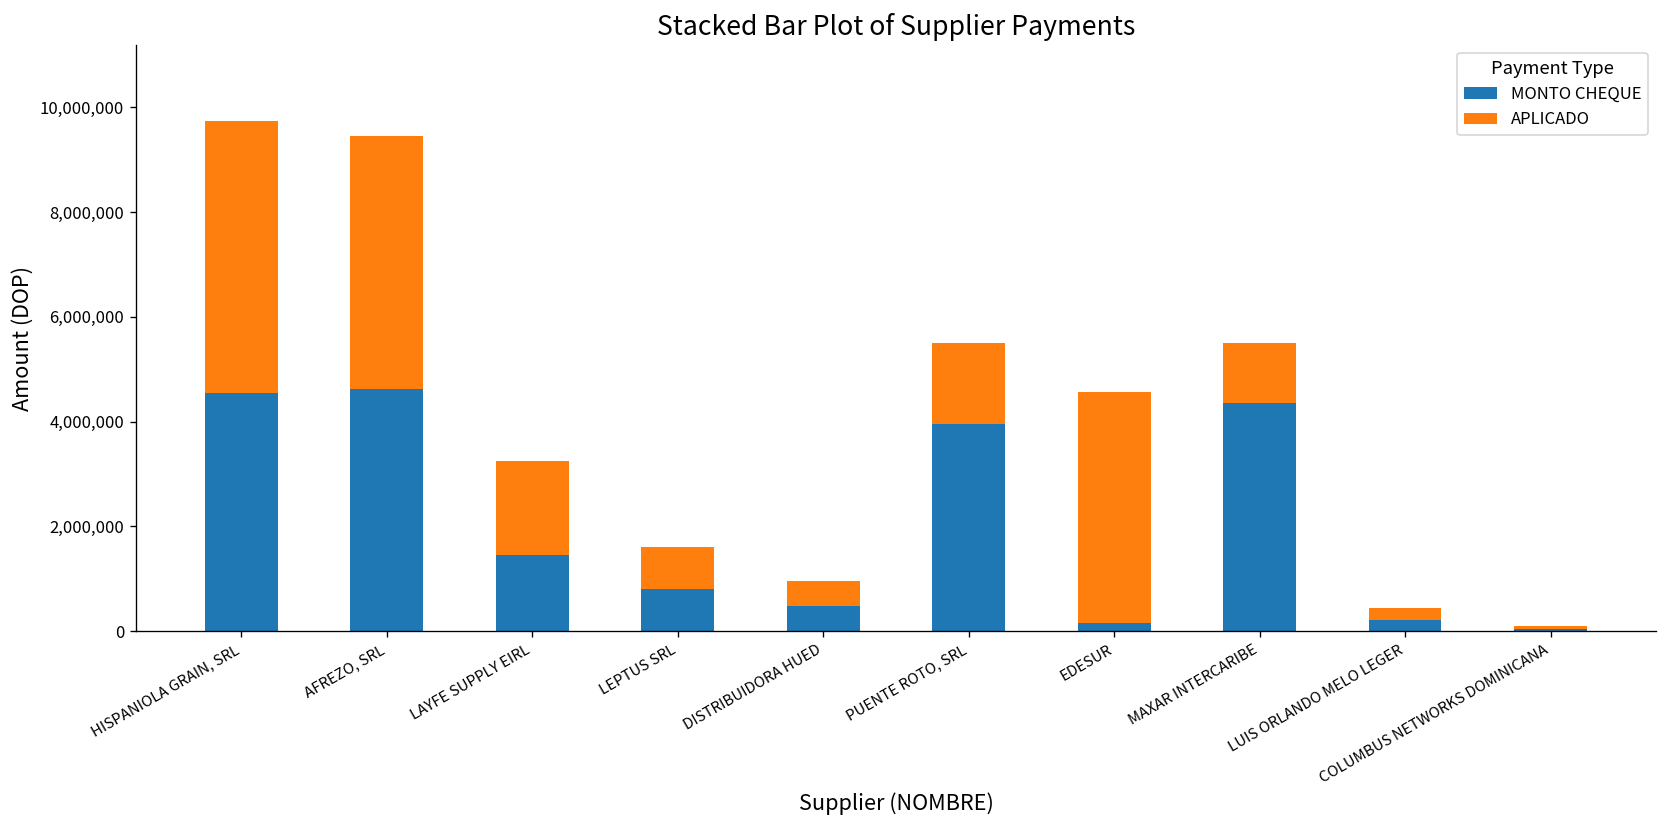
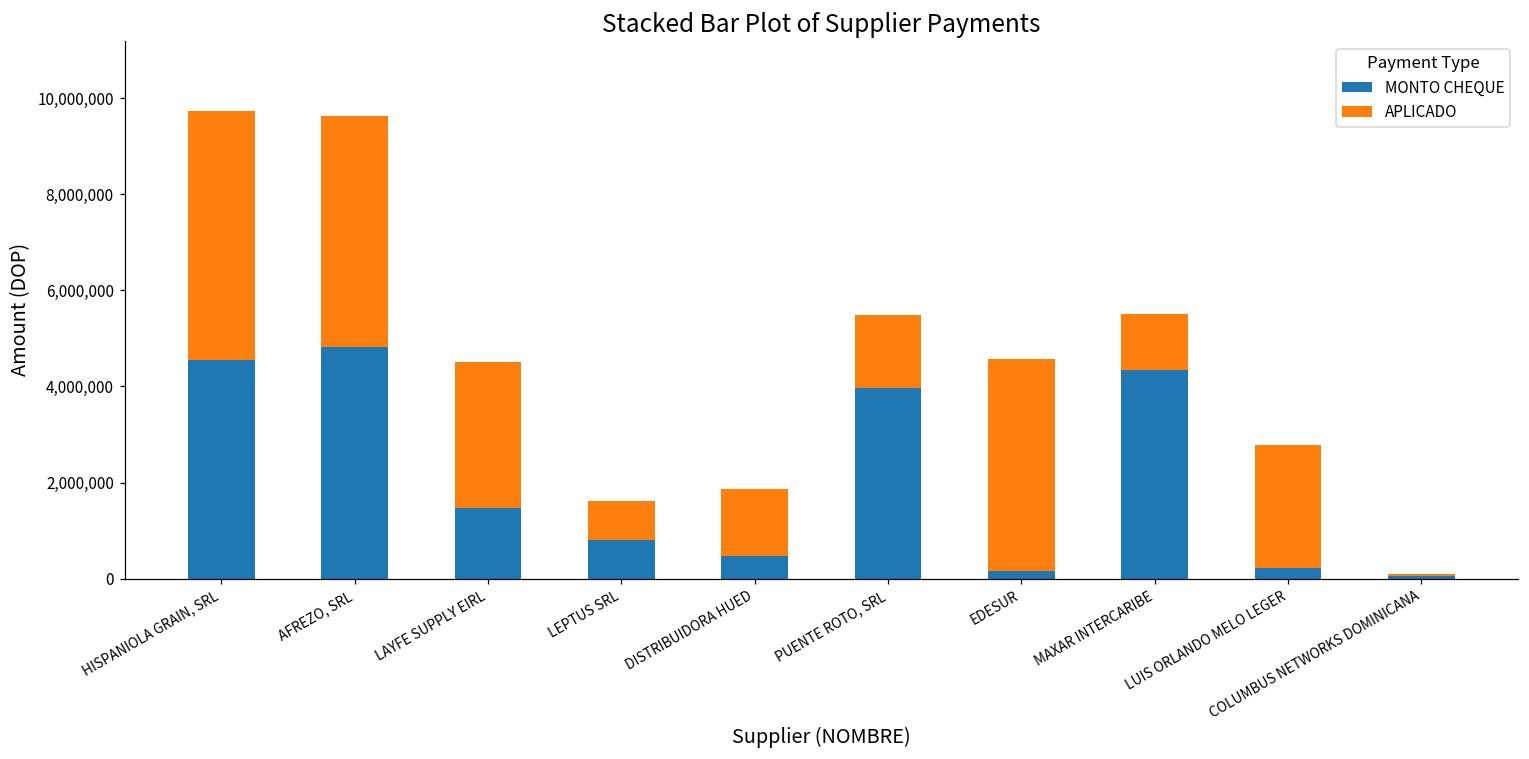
  {
    "MONTO CHEQUE": {
      "HISPANIOLA GRAIN, SRL": "4,500,000",
-     "AFREZO, SRL": "4,600,000",
+     "AFREZO, SRL": "4,800,000",
      "LAYFE SUPPLY EIRL": "1,500,000",
      "LEPTUS SRL": "800,000",
      "DISTRIBUIDORA HUED": "500,000",
      "PUENTE ROTO, SRL": "4,000,000",
      "EDESUR": "200,000",
      "MAXAR INTERCARIBE": "4,400,000",
      "LUIS ORLANDO MELO LEGER": "200,000"
    },
    "APLICADO": {
      "HISPANIOLA GRAIN, SRL": "5,200,000",
      "AFREZO, SRL": "4,800,000",
-     "LAYFE SUPPLY EIRL": "1,800,000",
+     "LAYFE SUPPLY EIRL": "3,000,000",
      "LEPTUS SRL": "800,000",
-     "DISTRIBUIDORA HUED": "500,000",
+     "DISTRIBUIDORA HUED": "1,400,000",
      "PUENTE ROTO, SRL": "1,500,000",
      "EDESUR": "4,400,000",
      "MAXAR INTERCARIBE": "1,200,000",
-     "LUIS ORLANDO MELO LEGER": "200,000"
+     "LUIS ORLANDO MELO LEGER": "2,600,000"
    }
  }
